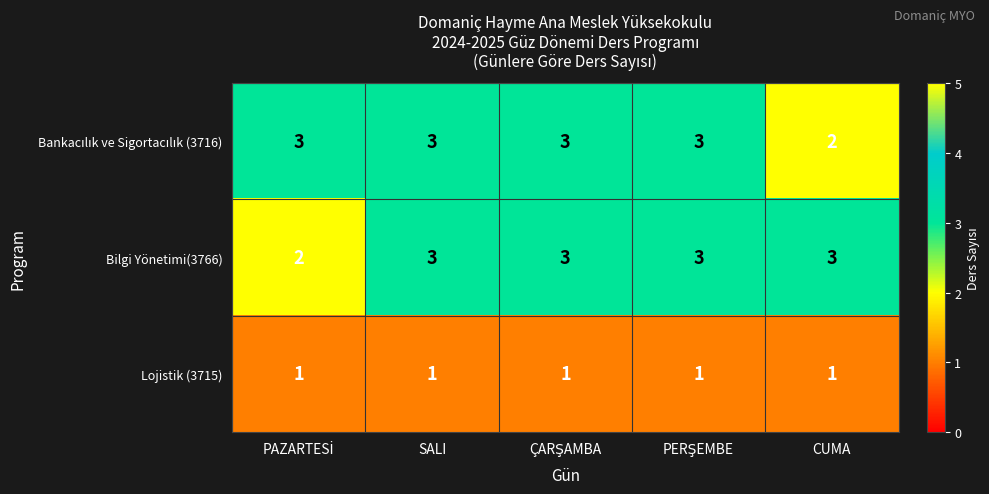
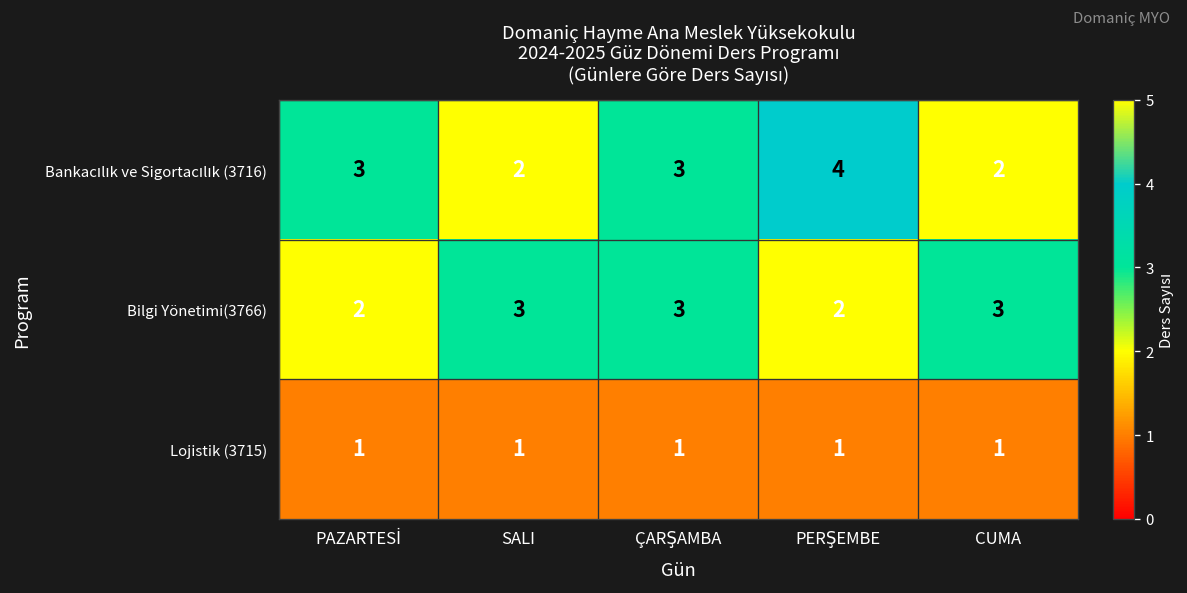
  {
    "Bankacılık ve Sigortacılık (3716)": {
      "PAZARTESİ": 3,
-     "SALI": 3,
+     "SALI": 2,
      "ÇARŞAMBA": 3,
-     "PERŞEMBE": 3,
+     "PERŞEMBE": 4,
      "CUMA": 2
    },
    "Bilgi Yönetimi(3766)": {
      "PAZARTESİ": 2,
      "SALI": 3,
      "ÇARŞAMBA": 3,
-     "PERŞEMBE": 3,
+     "PERŞEMBE": 2,
      "CUMA": 3
    },
    "Lojistik (3715)": {
      "PAZARTESİ": 1,
      "SALI": 1,
      "ÇARŞAMBA": 1,
      "PERŞEMBE": 1,
      "CUMA": 1
    }
  }
